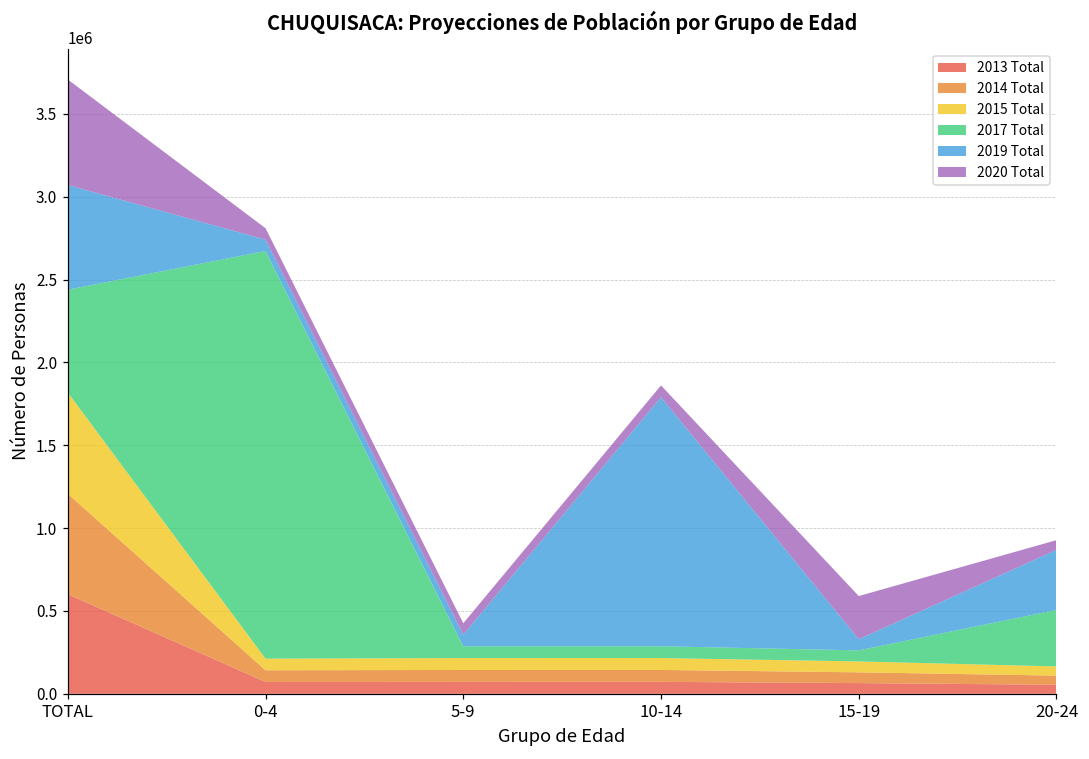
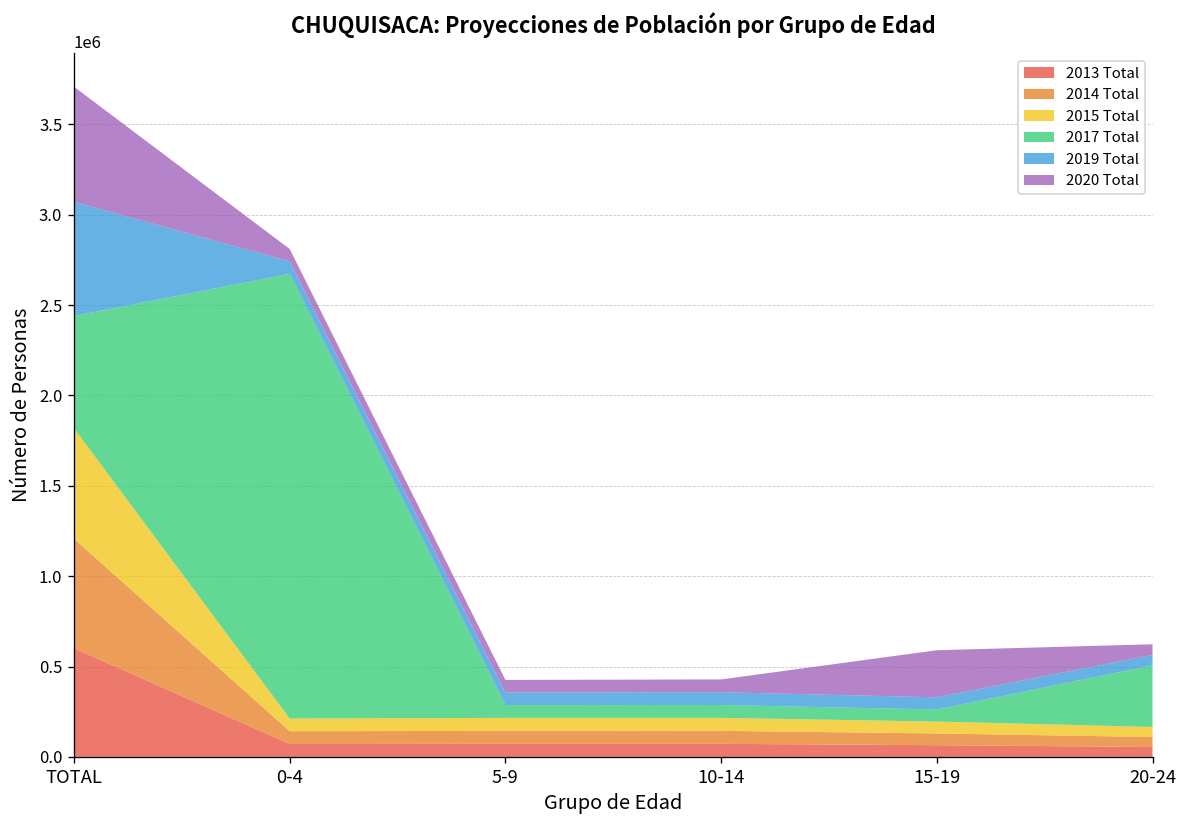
  {
    "2015 Total": {
      "TOTAL": 610000,
      "0-4": 70000,
      "5-9": 70000,
      "10-14": 70000,
      "15-19": 70000,
      "20-24": 60000
    },
    "2017 Total": {
      "TOTAL": 620000,
      "0-4": 2460000,
      "5-9": 70000,
      "10-14": 70000,
      "15-19": 70000,
      "20-24": 340000
    },
    "2019 Total": {
      "TOTAL": 630000,
      "0-4": 70000,
      "5-9": 70000,
-     "10-14": 1500000,
+     "10-14": 70000,
      "15-19": 70000,
-     "20-24": 360000
+     "20-24": 60000
    },
    "2020 Total": {
      "TOTAL": 640000,
      "0-4": 70000,
      "5-9": 70000,
      "10-14": 70000,
      "15-19": 260000,
      "20-24": 60000
    }
  }
